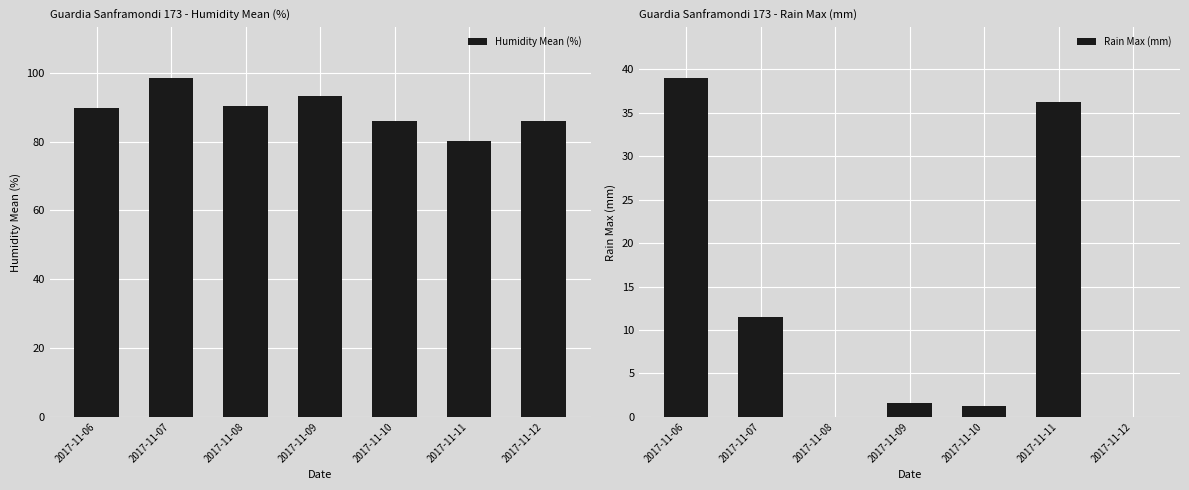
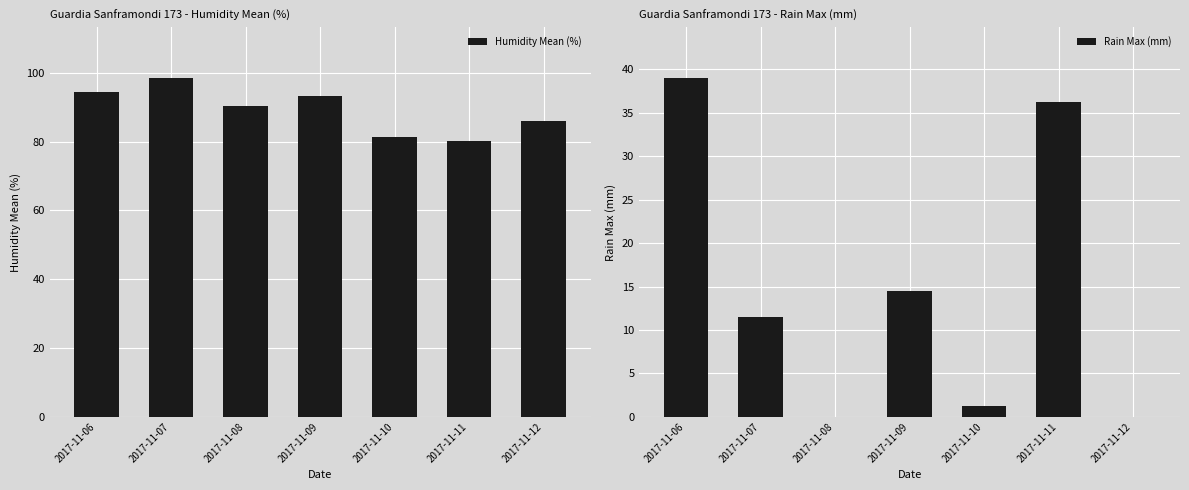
  {
    "Guardia Sanframondi 173 - Humidity Mean (%)": {
-     "2017-11-06": 90,
+     "2017-11-06": 94,
      "2017-11-07": 99,
      "2017-11-08": 90,
      "2017-11-09": 93,
-     "2017-11-10": 86,
+     "2017-11-10": 81,
      "2017-11-11": 80,
      "2017-11-12": 86
    },
    "Guardia Sanframondi 173 - Rain Max (mm)": {
      "2017-11-06": 39,
      "2017-11-07": 12,
      "2017-11-08": 0,
-     "2017-11-09": 2,
+     "2017-11-09": 15,
      "2017-11-10": 1,
      "2017-11-11": 36,
      "2017-11-12": 0
    }
  }
